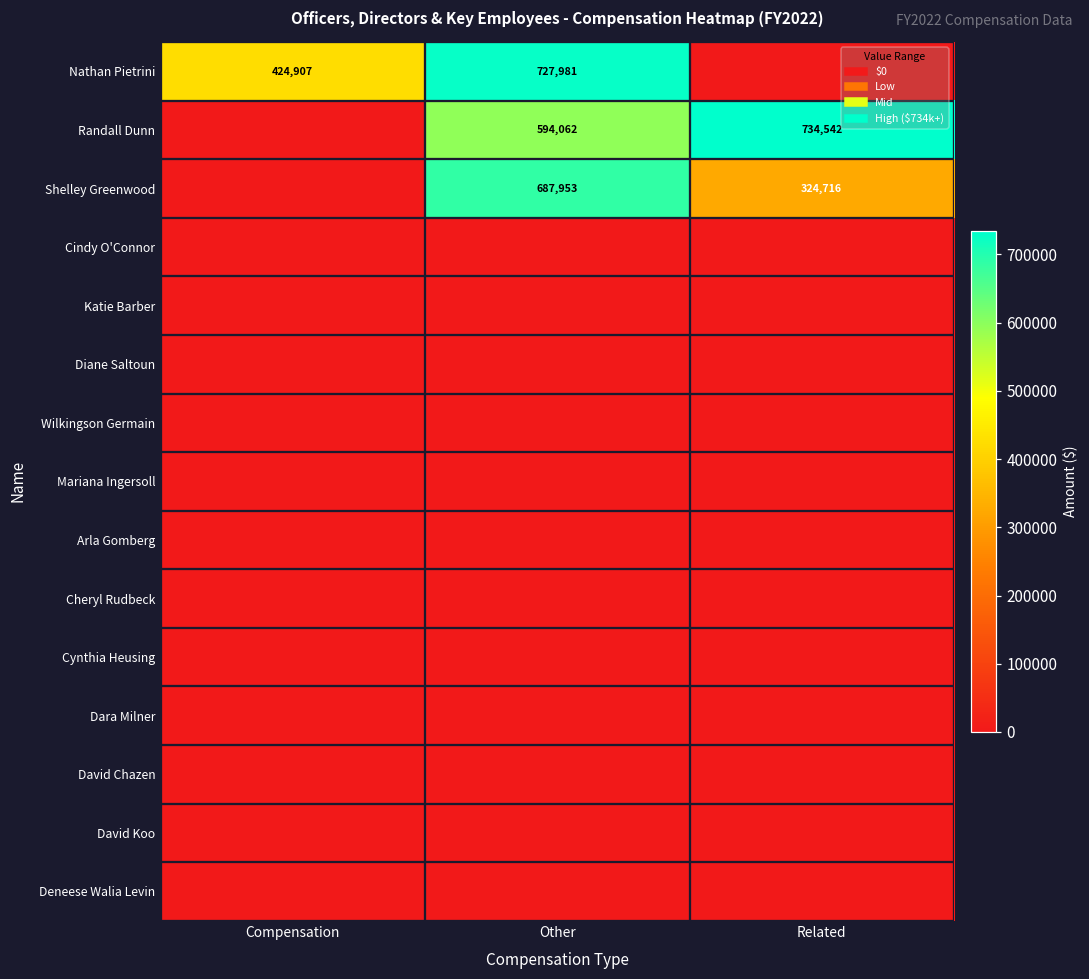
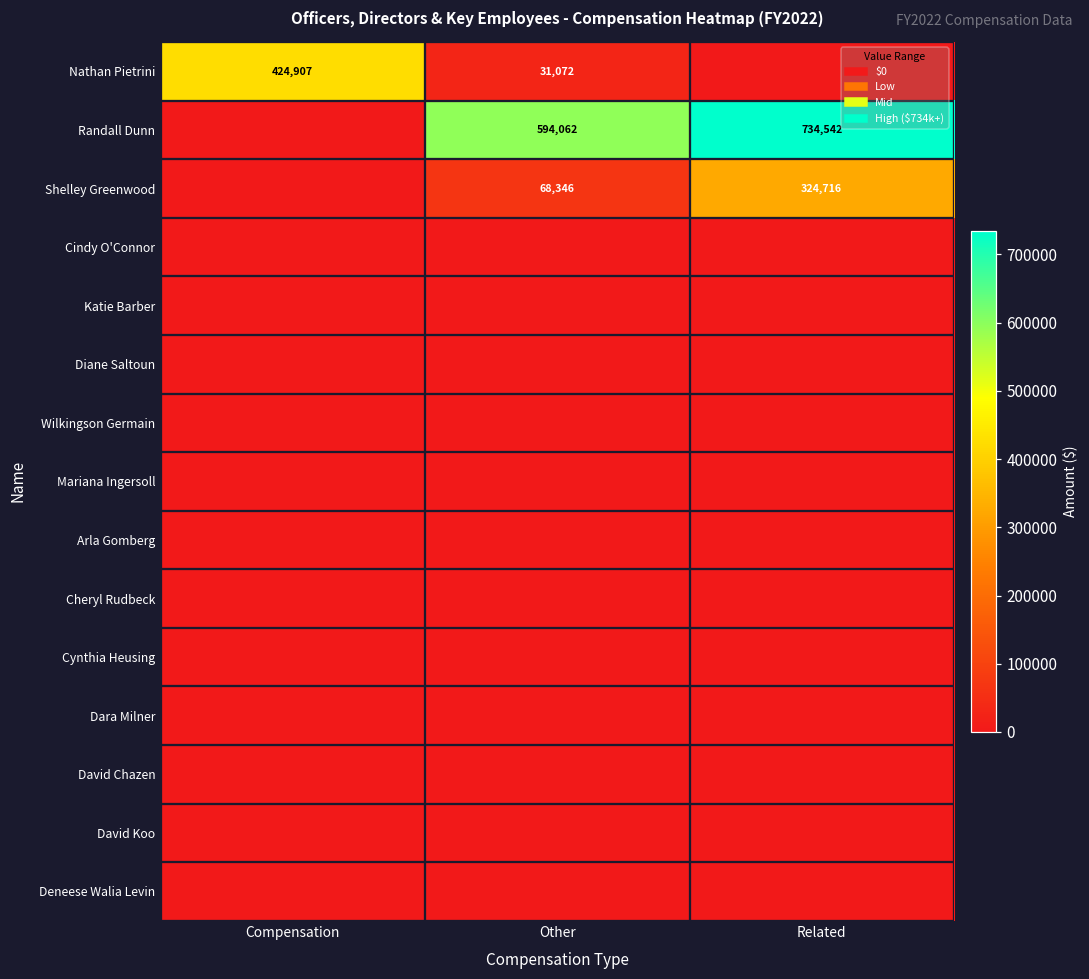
  {
    "Nathan Pietrini": {
      "Compensation": "424,907",
-     "Other": "727,981"
+     "Other": "31,072"
    },
    "Randall Dunn": {
      "Other": "594,062"
    },
    "Shelley Greenwood": {
-     "Other": "687,953",
+     "Other": "68,346",
      "Related": "324,716"
    }
  }
